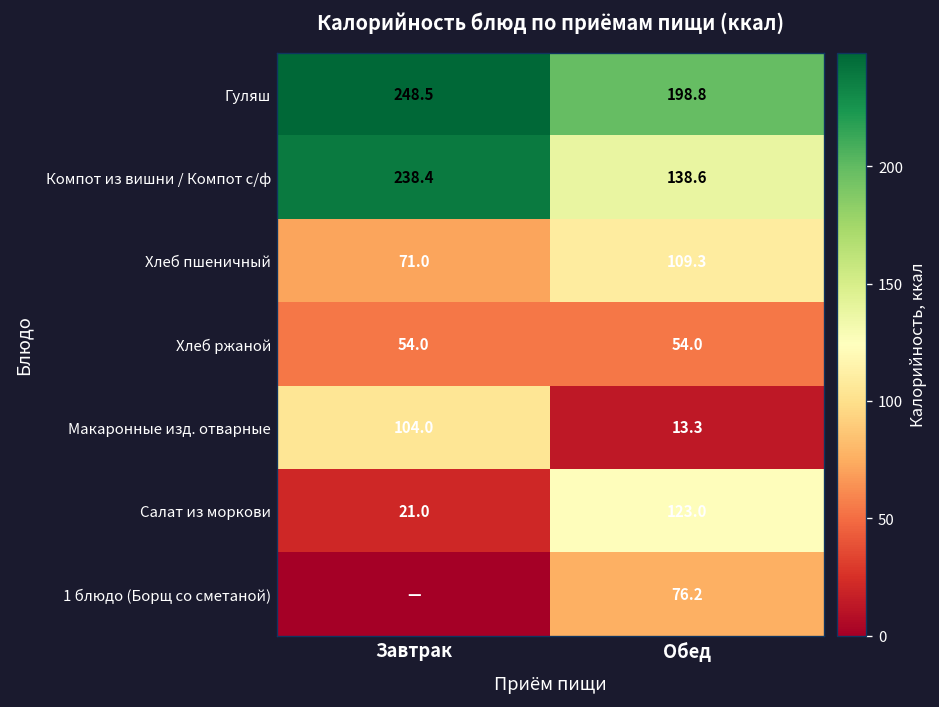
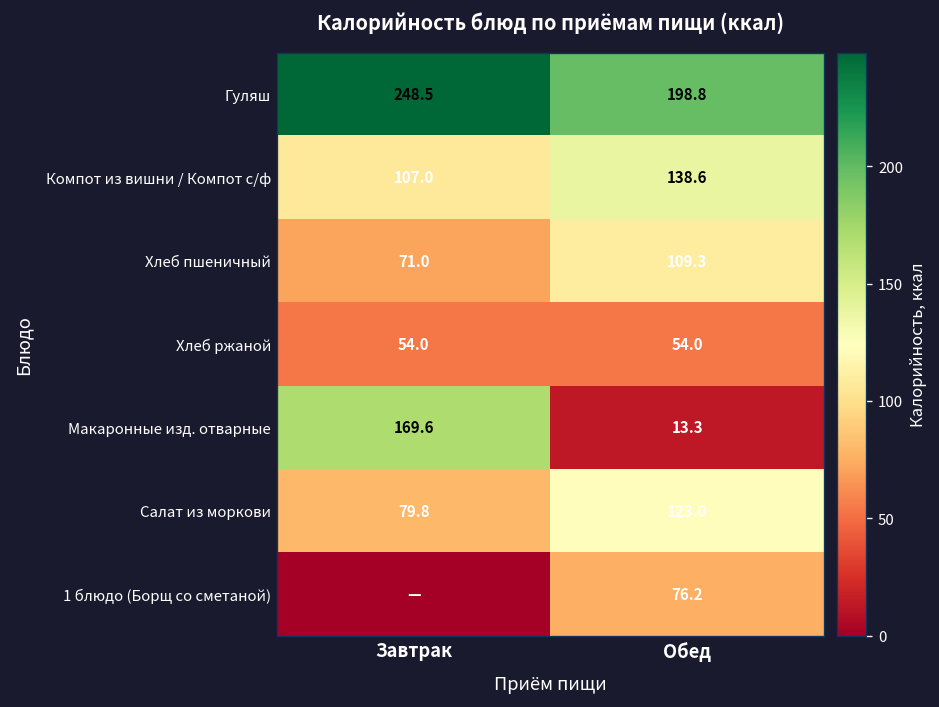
  {
    "Гуляш": {
      "Завтрак": 248.5,
      "Обед": 198.8
    },
    "Компот из вишни / Компот с/ф": {
-     "Завтрак": 238.4,
+     "Завтрак": 107.0,
      "Обед": 138.6
    },
    "Хлеб пшеничный": {
      "Завтрак": 71.0,
      "Обед": 109.3
    },
    "Хлеб ржаной": {
      "Завтрак": 54.0,
      "Обед": 54.0
    },
    "Макаронные изд. отварные": {
-     "Завтрак": 104.0,
+     "Завтрак": 169.6,
      "Обед": 13.3
    },
    "Салат из моркови": {
-     "Завтрак": 21.0,
+     "Завтрак": 79.8,
      "Обед": 123.0
    },
    "1 блюдо (Борщ со сметаной)": {
      "Обед": 76.2
    }
  }
